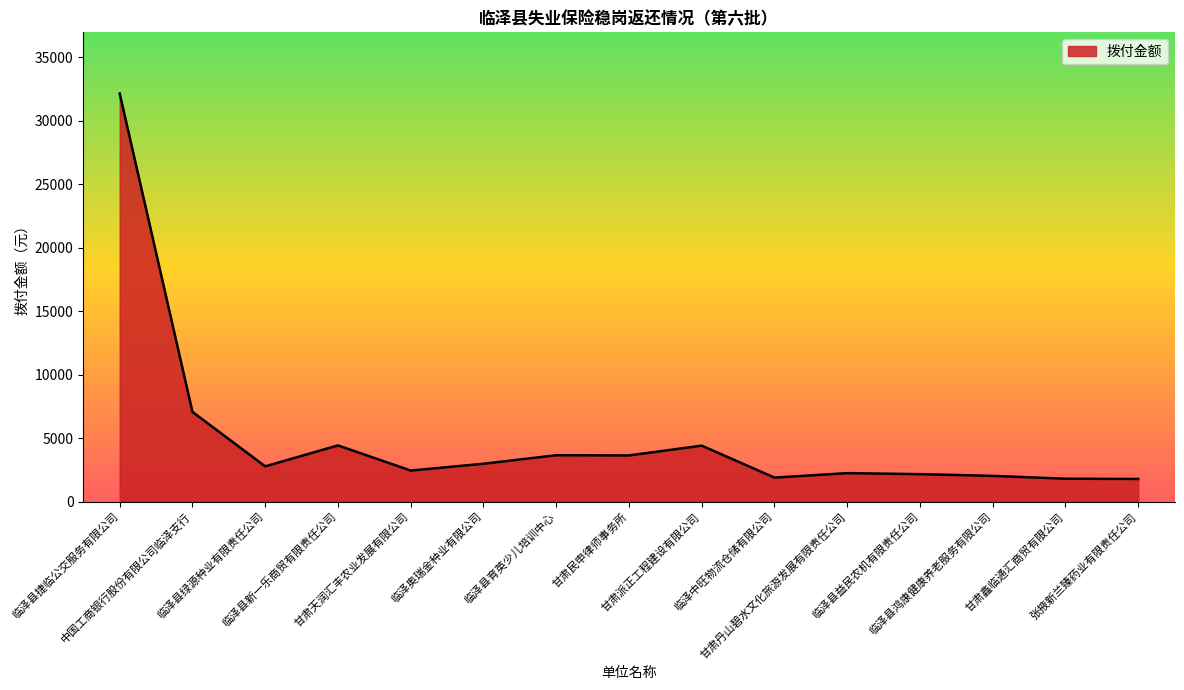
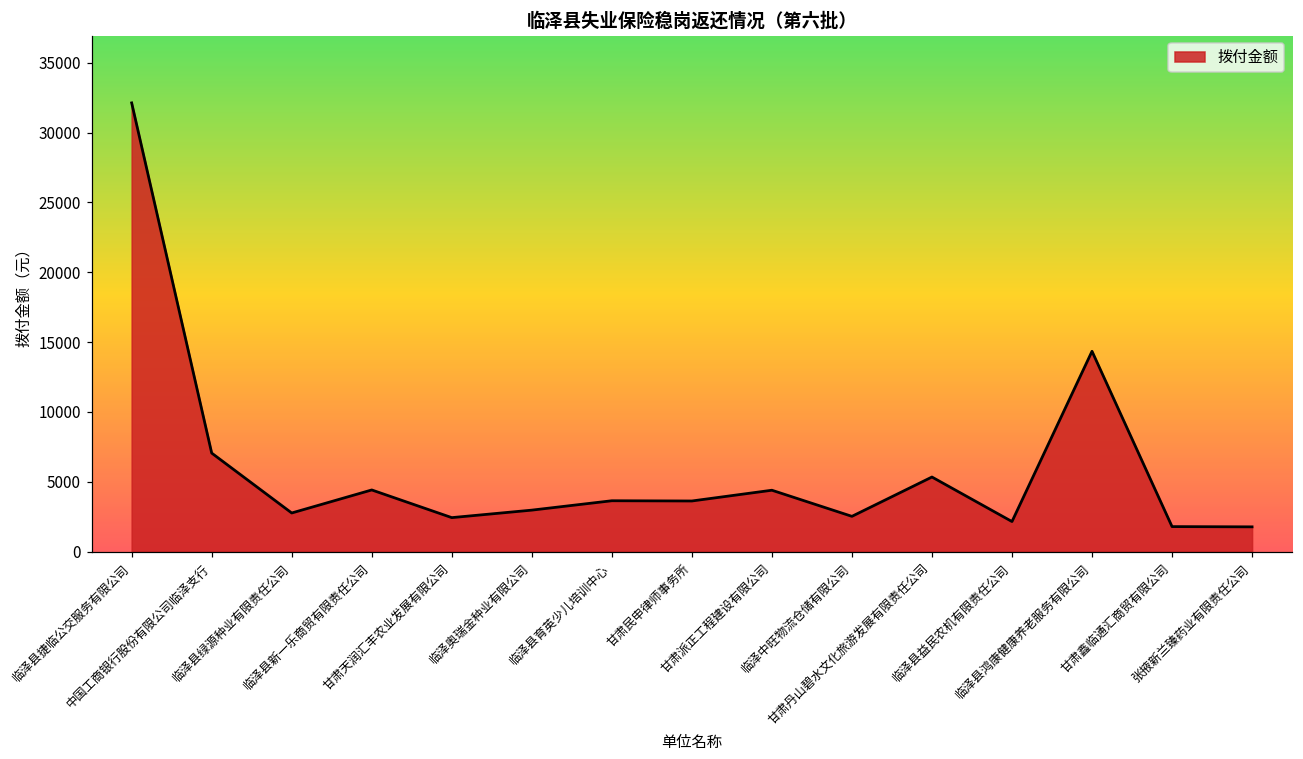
  {
    "临泽县捷临公交服务有限公司": 32100,
    "中国工商银行股份有限公司临泽支行": 7100,
    "临泽县绿源种业有限责任公司": 2800,
    "临泽县新一乐商贸有限责任公司": 4400,
    "甘肃天润汇丰农业发展有限公司": 2400,
    "临泽奥瑞金种业有限公司": 3000,
    "临泽县育英少儿培训中心": 3600,
    "甘肃民申律师事务所": 3600,
    "甘肃派正工程建设有限公司": 4400,
-   "临泽中旺物流仓储有限公司": 1900,
-   "甘肃丹山碧水文化旅游发展有限责任公司": 2200,
+   "临泽中旺物流仓储有限公司": 2500,
+   "甘肃丹山碧水文化旅游发展有限责任公司": 5300,
    "临泽县益民农机有限责任公司": 2200,
-   "临泽县鸿康健康养老服务有限公司": 2000,
+   "临泽县鸿康健康养老服务有限公司": 14300,
    "甘肃鑫临通汇商贸有限公司": 1800,
    "张掖新兰臻药业有限责任公司": 1800
  }
